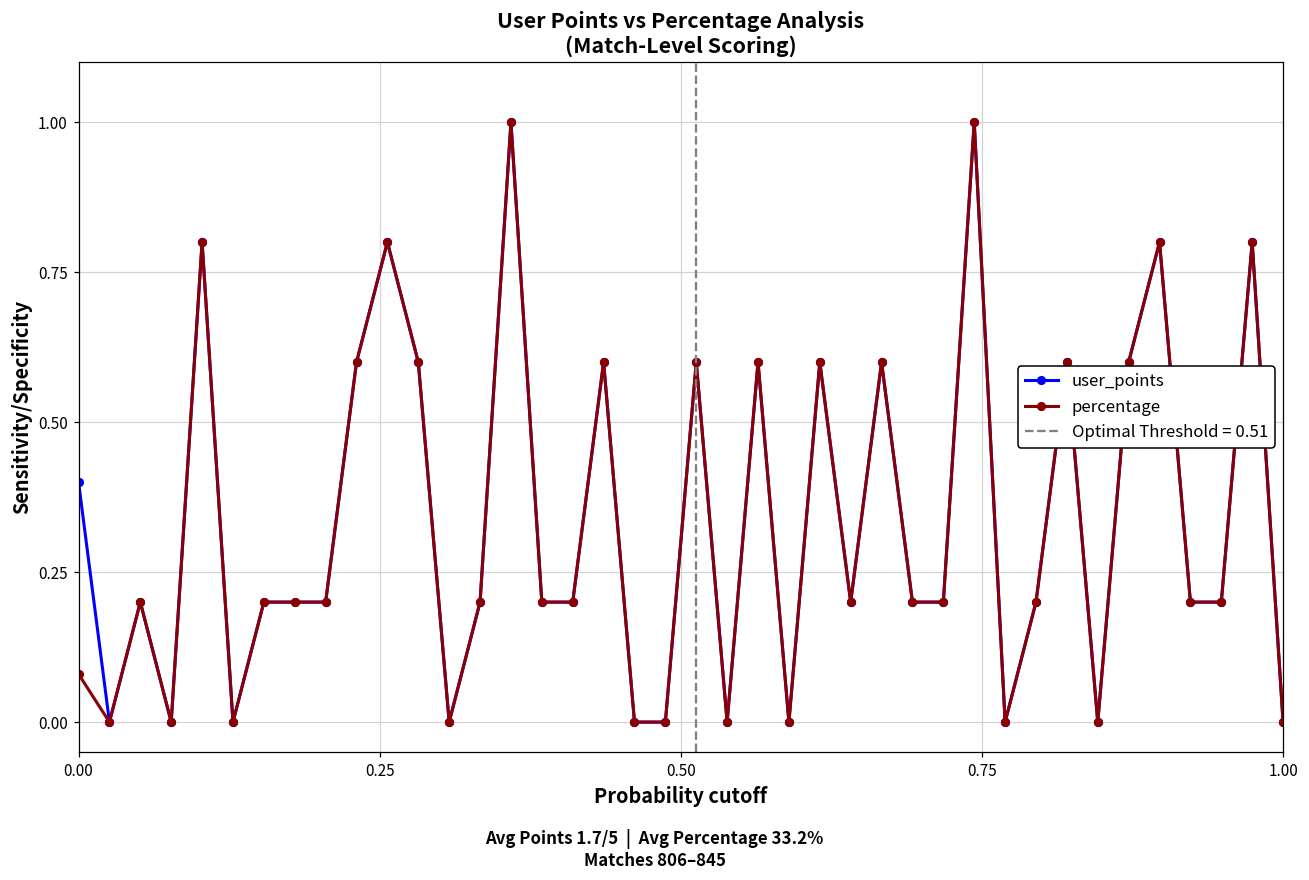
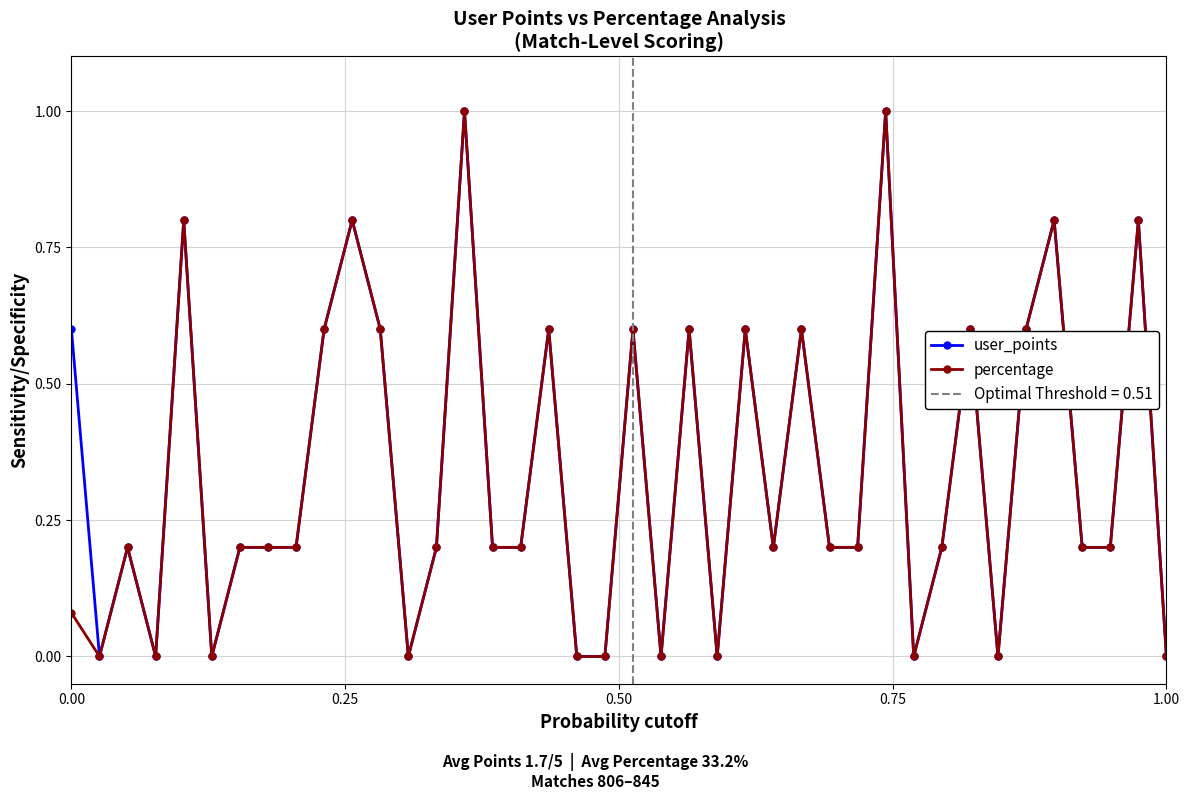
  {
    "user_points": {
-     "0.00": 0.40
+     "0.00": 0.60
    },
    "percentage": {
      "0.00": 0.08
    }
  }
